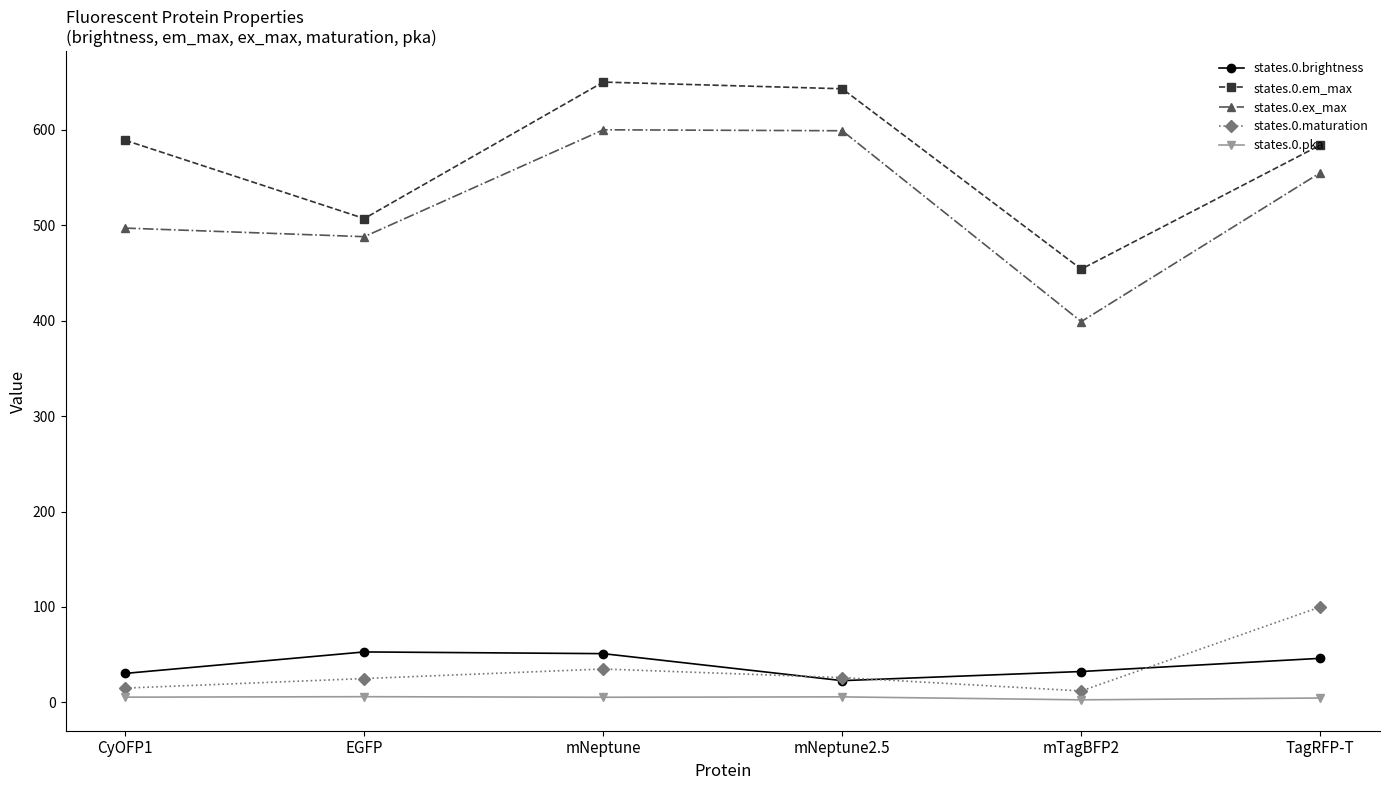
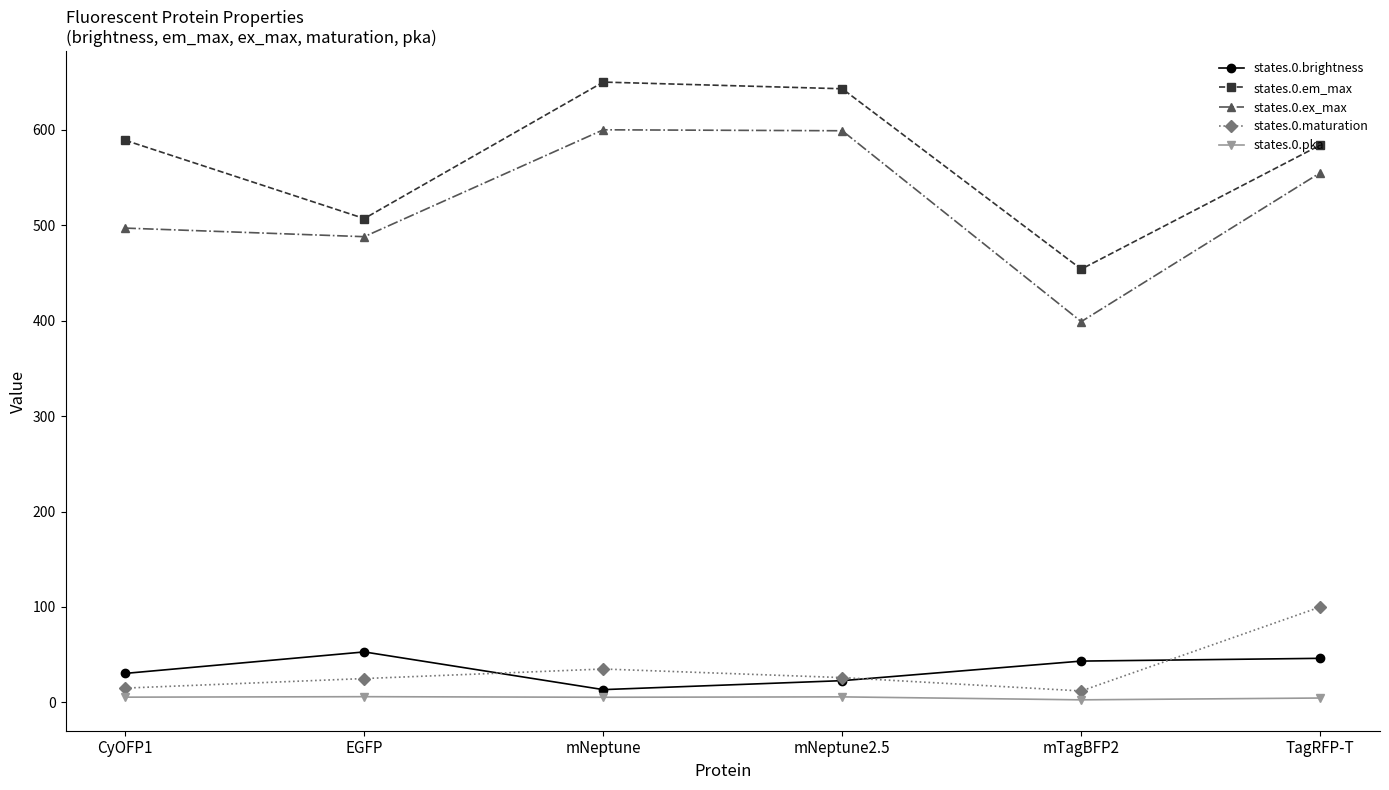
  {
    "states.0.brightness": {
      "CyOFP1": 30,
      "EGFP": 50,
-     "mNeptune": 50,
+     "mNeptune": 10,
      "mNeptune2.5": 20,
-     "mTagBFP2": 30,
+     "mTagBFP2": 40,
      "TagRFP-T": 50
    }
  }
